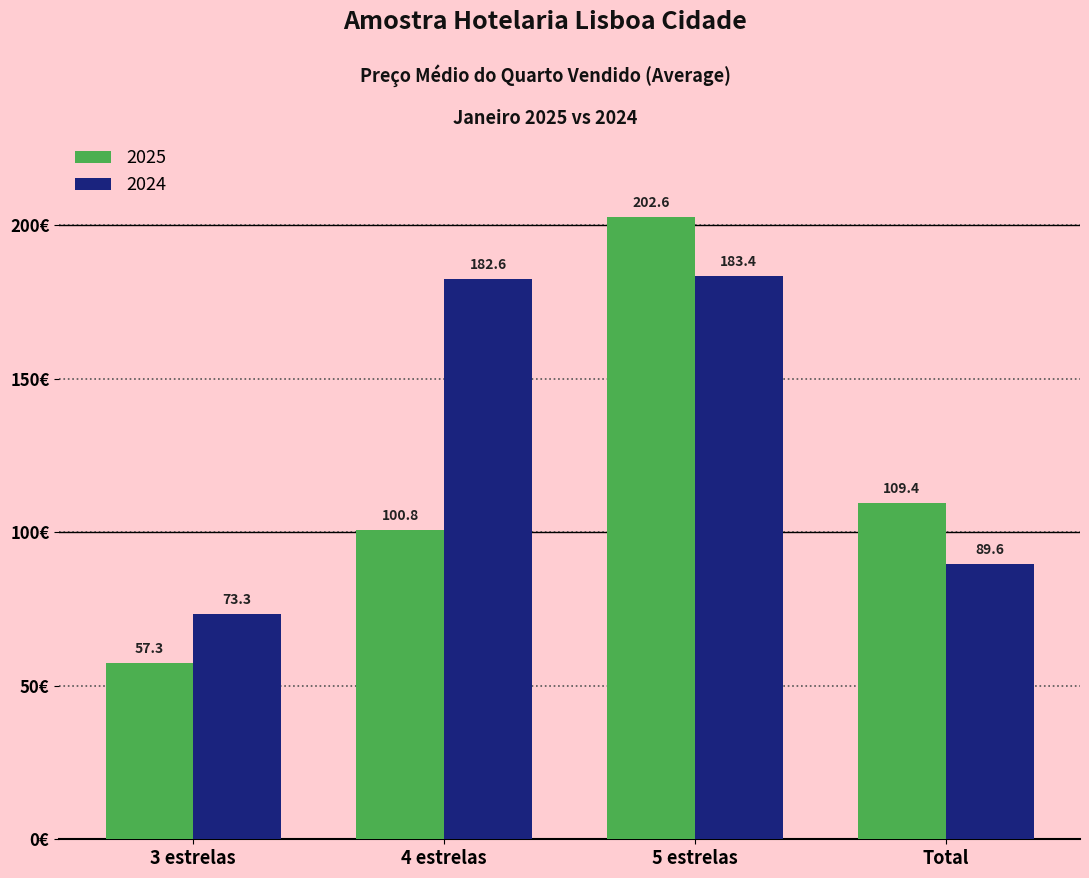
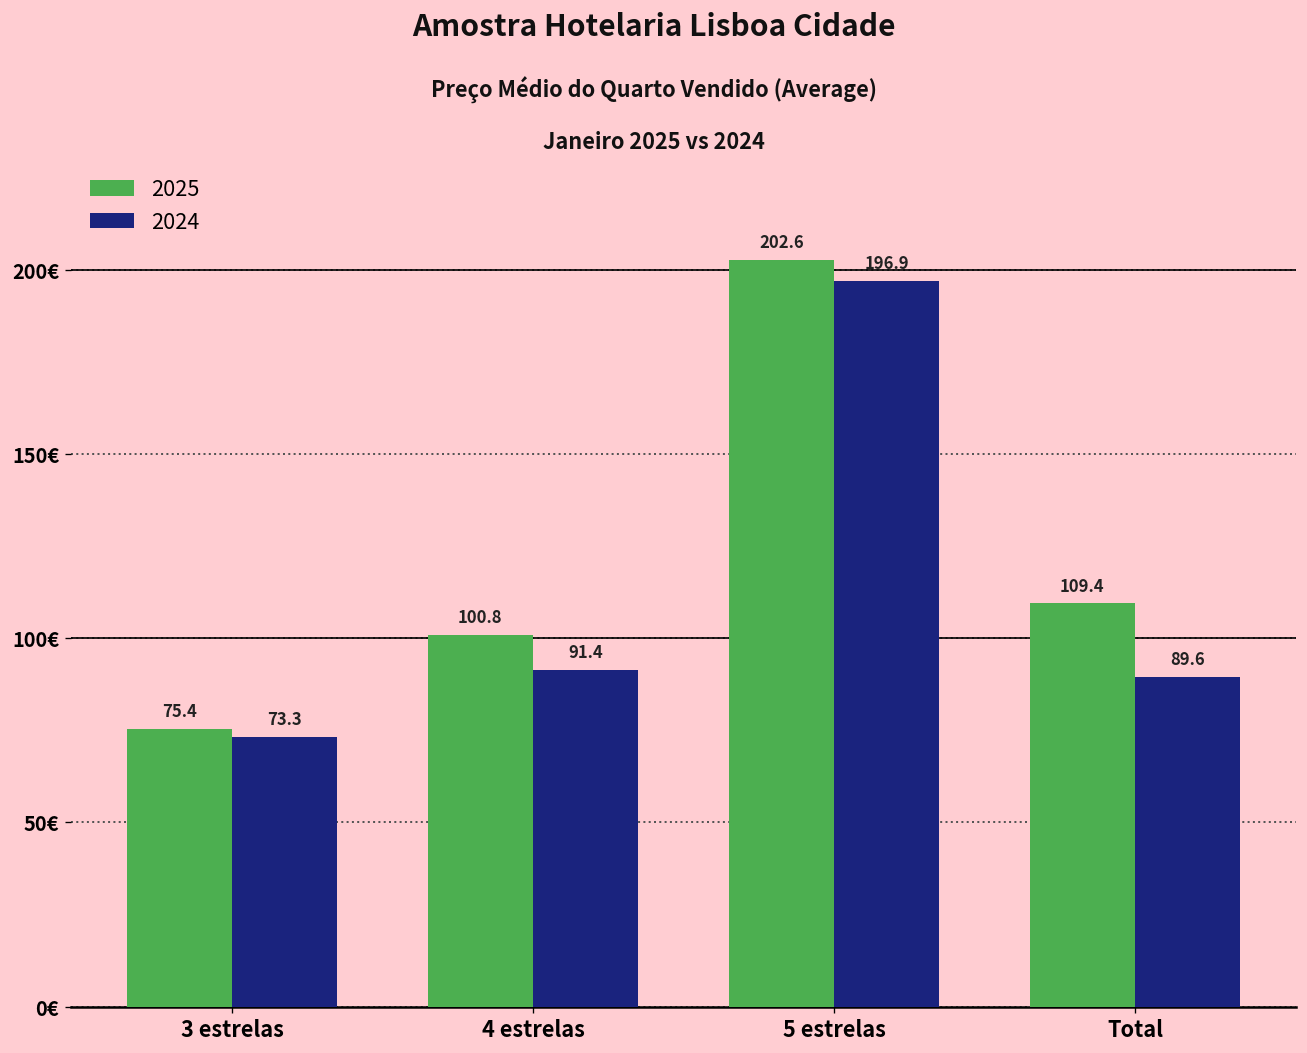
  {
    "2025": {
-     "3 estrelas": 57.3,
+     "3 estrelas": 75.4,
      "4 estrelas": 100.8,
      "5 estrelas": 202.6,
      "Total": 109.4
    },
    "2024": {
      "3 estrelas": 73.3,
-     "4 estrelas": 182.6,
-     "5 estrelas": 183.4,
+     "4 estrelas": 91.4,
+     "5 estrelas": 196.9,
      "Total": 89.6
    }
  }
